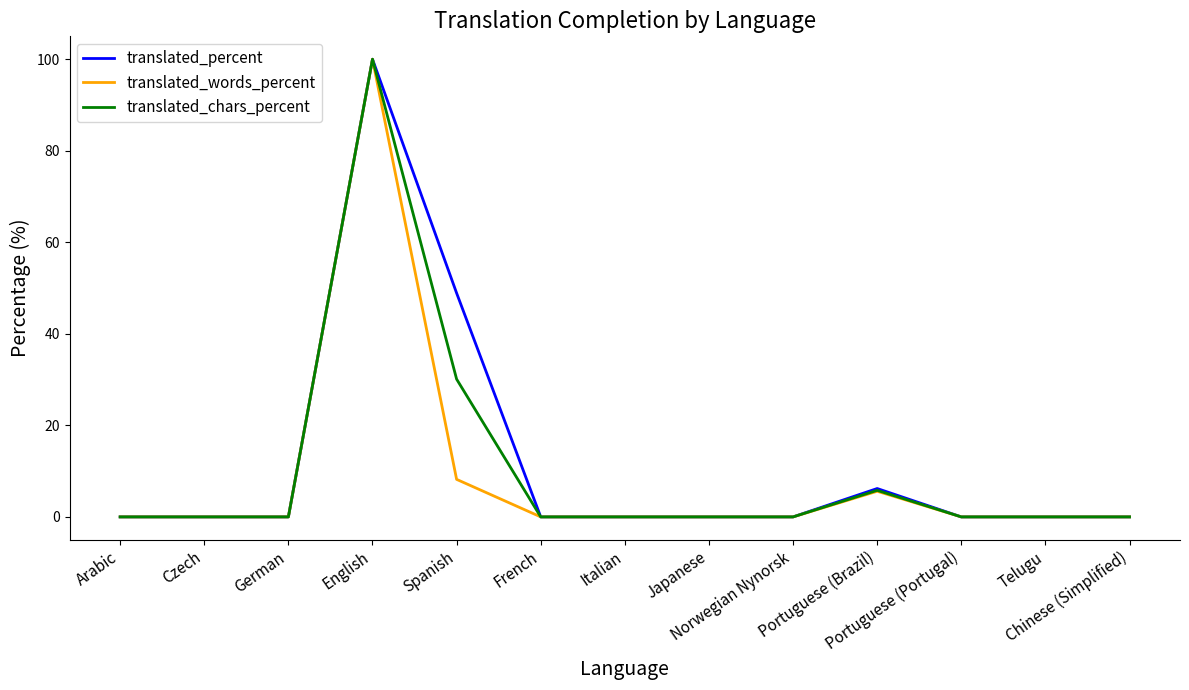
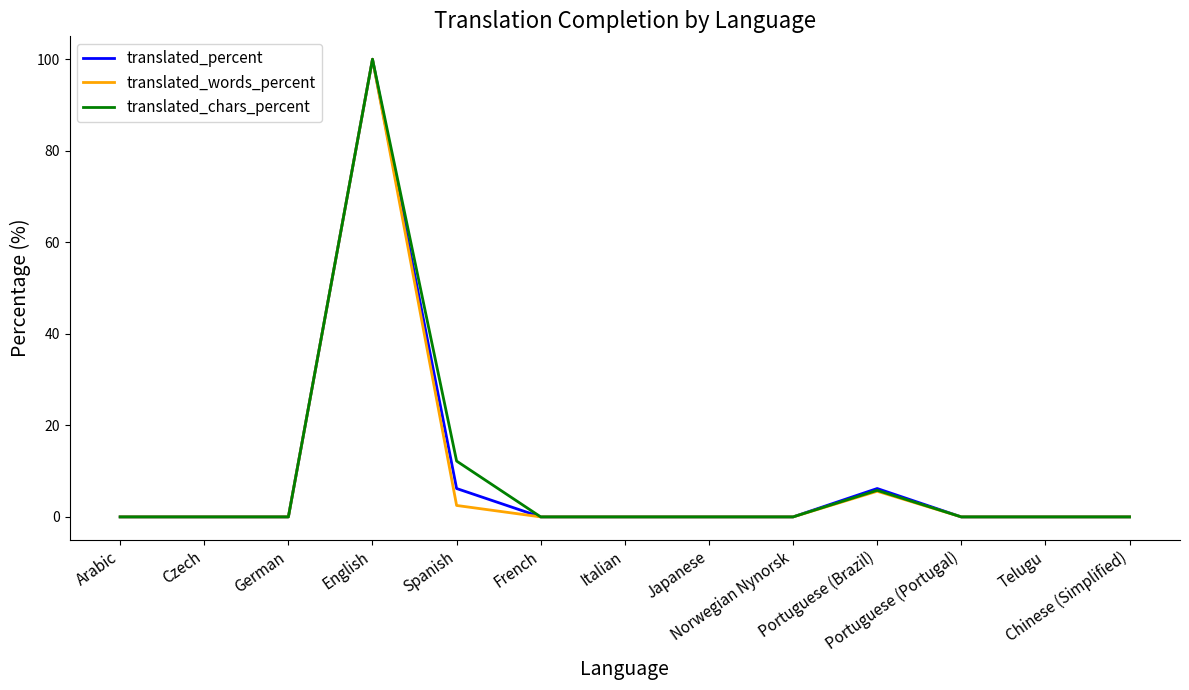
  {
    "translated_percent": {
-     "Spanish": 49
+     "Spanish": 6
    },
    "translated_words_percent": {
-     "Spanish": 8
+     "Spanish": 3
    },
    "translated_chars_percent": {
-     "Spanish": 30
+     "Spanish": 12
    }
  }
